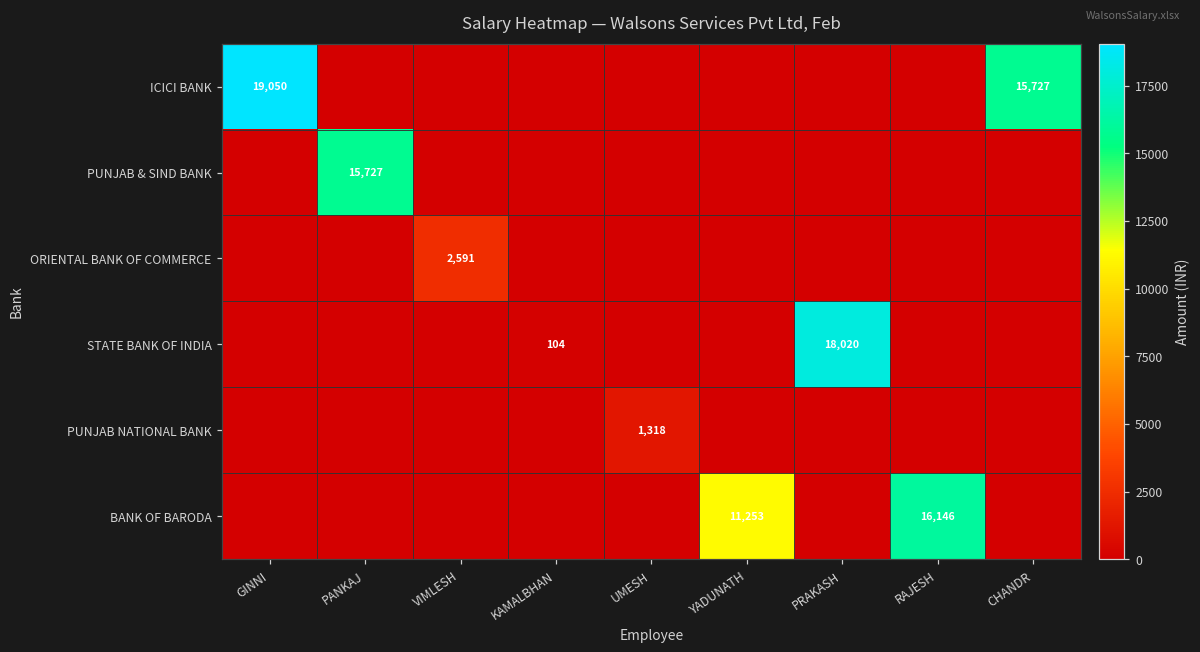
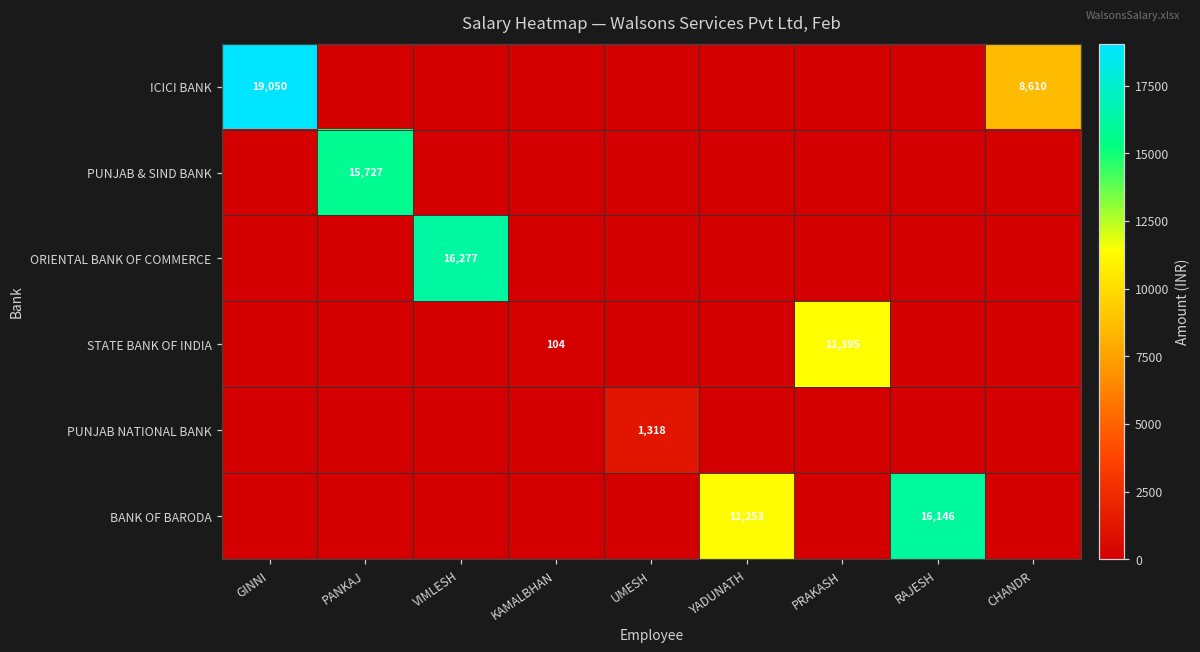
  {
    "ICICI BANK": {
      "GINNI": "19,050",
-     "CHANDR": "15,727"
+     "CHANDR": "8,610"
    },
    "PUNJAB & SIND BANK": {
      "PANKAJ": "15,727"
    },
    "ORIENTAL BANK OF COMMERCE": {
-     "VIMLESH": "2,591"
+     "VIMLESH": "16,277"
    },
    "STATE BANK OF INDIA": {
      "KAMALBHAN": "104",
-     "PRAKASH": "18,020"
+     "PRAKASH": "11,395"
    },
    "PUNJAB NATIONAL BANK": {
      "UMESH": "1,318"
    },
    "BANK OF BARODA": {
      "YADUNATH": "11,253",
      "RAJESH": "16,146"
    }
  }
